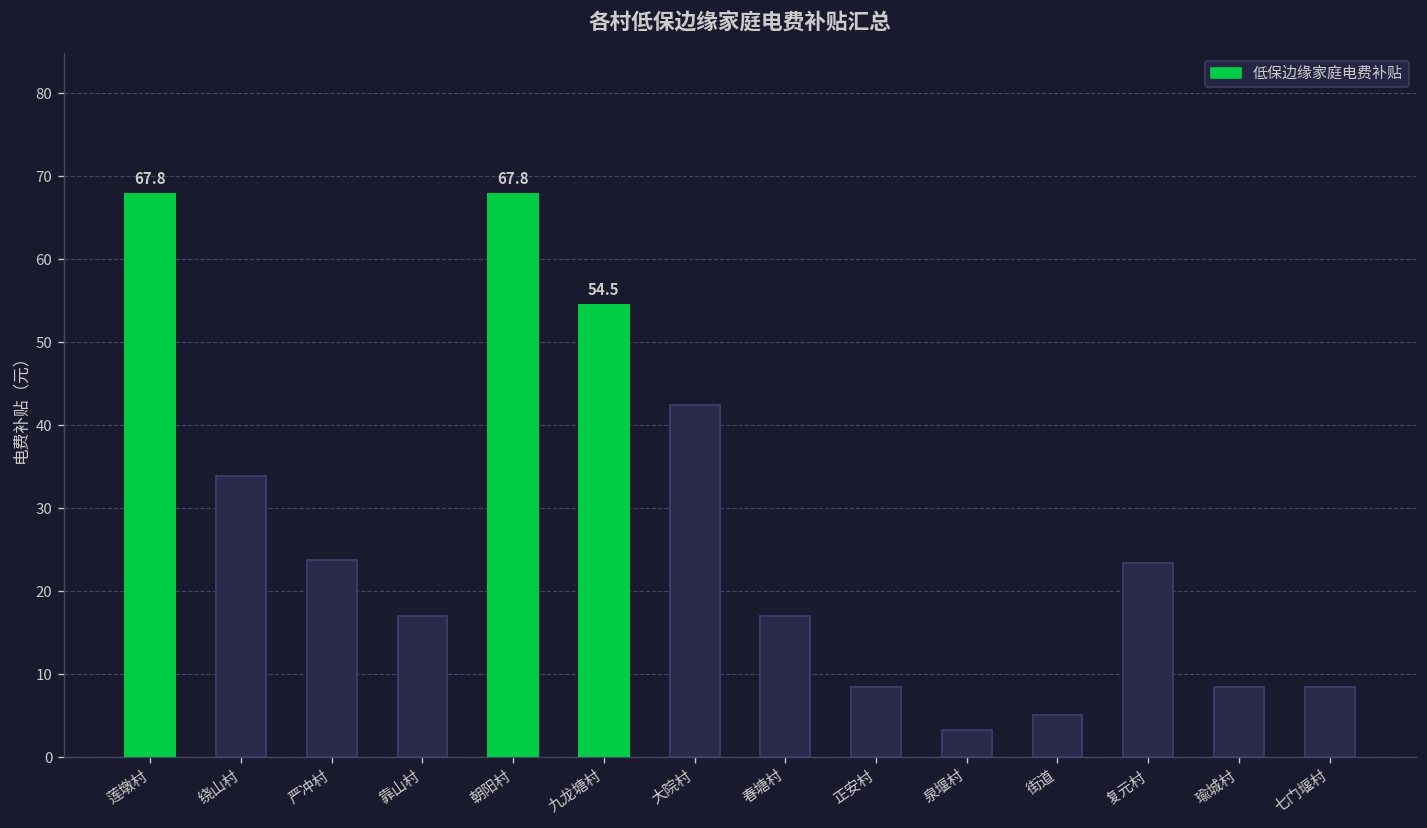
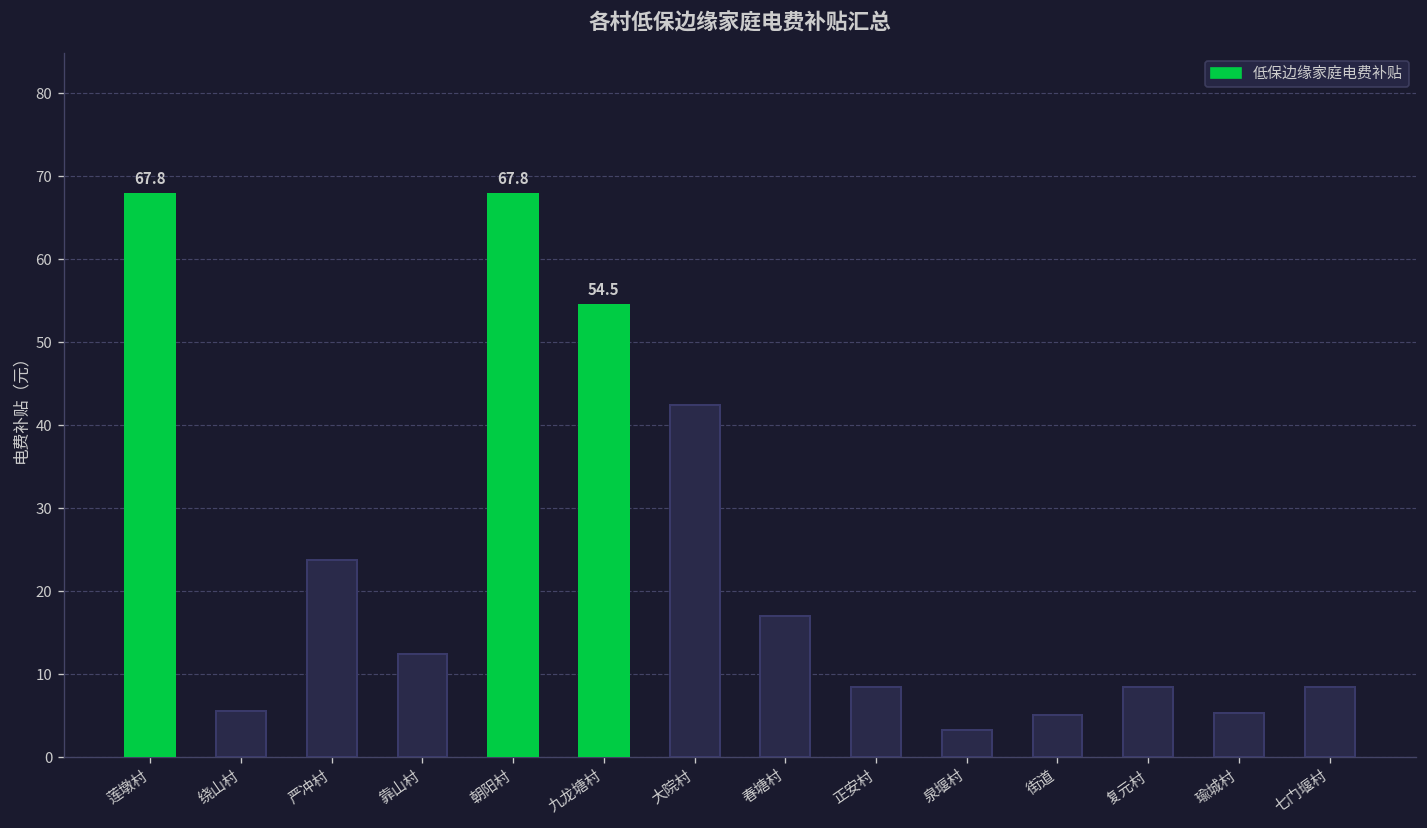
  {
-   "绕山村": 34,
+   "绕山村": 6,
    "严冲村": 24,
-   "靠山村": 17,
+   "靠山村": 12,
    "大院村": 42,
    "春塘村": 17,
    "正安村": 8,
    "泉堰村": 3,
    "街道": 5,
-   "复元村": 23,
-   "瑜城村": 8,
+   "复元村": 8,
+   "瑜城村": 5,
    "七门堰村": 8
  }
